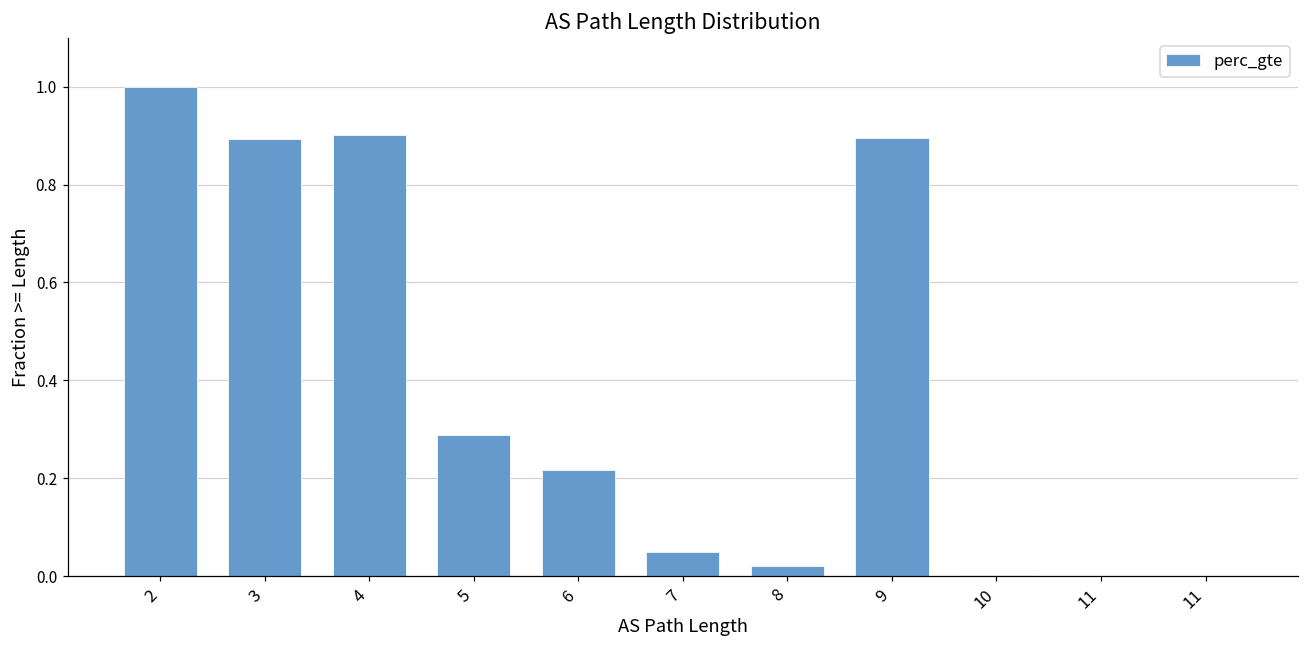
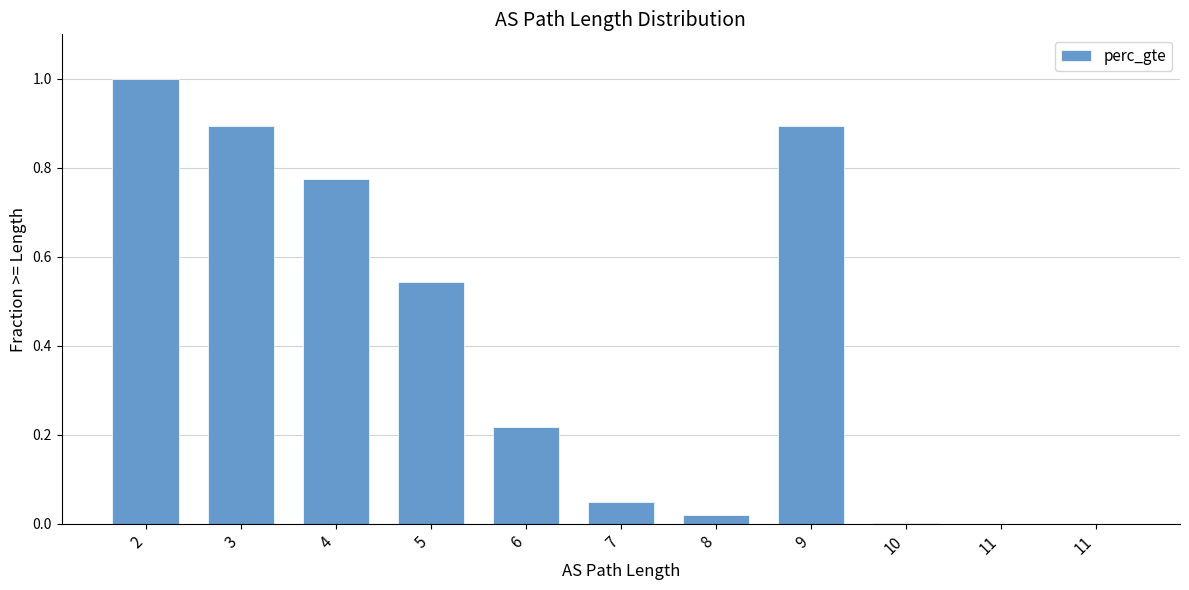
  {
    "2": 1.00,
    "3": 0.89,
-   "4": 0.90,
-   "5": 0.29,
+   "4": 0.77,
+   "5": 0.54,
    "6": 0.22,
    "7": 0.05,
    "8": 0.02,
    "9": 0.89
  }
